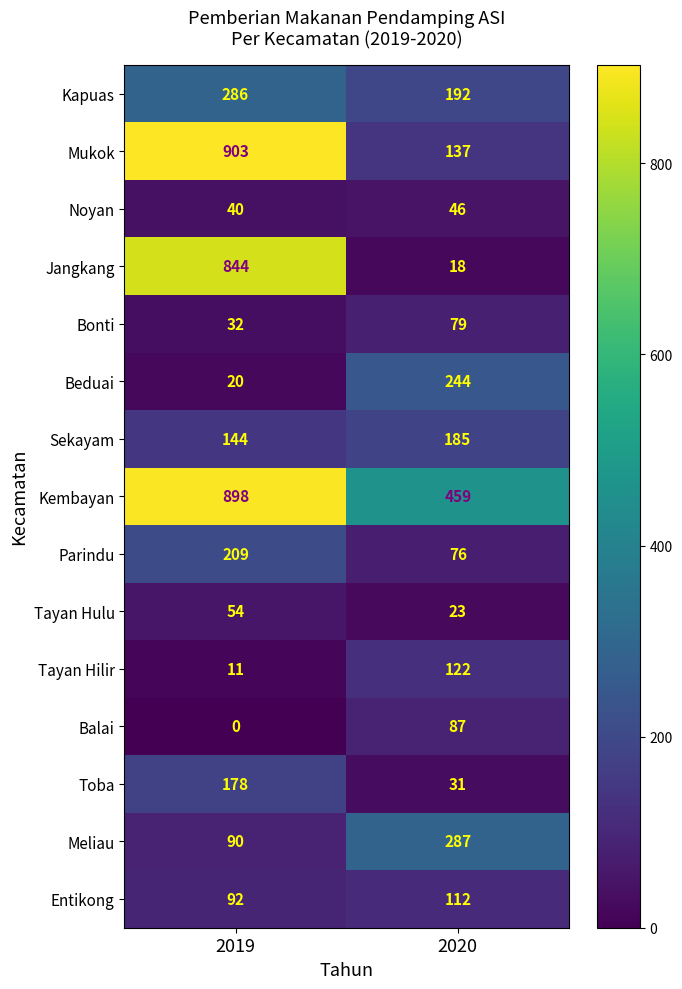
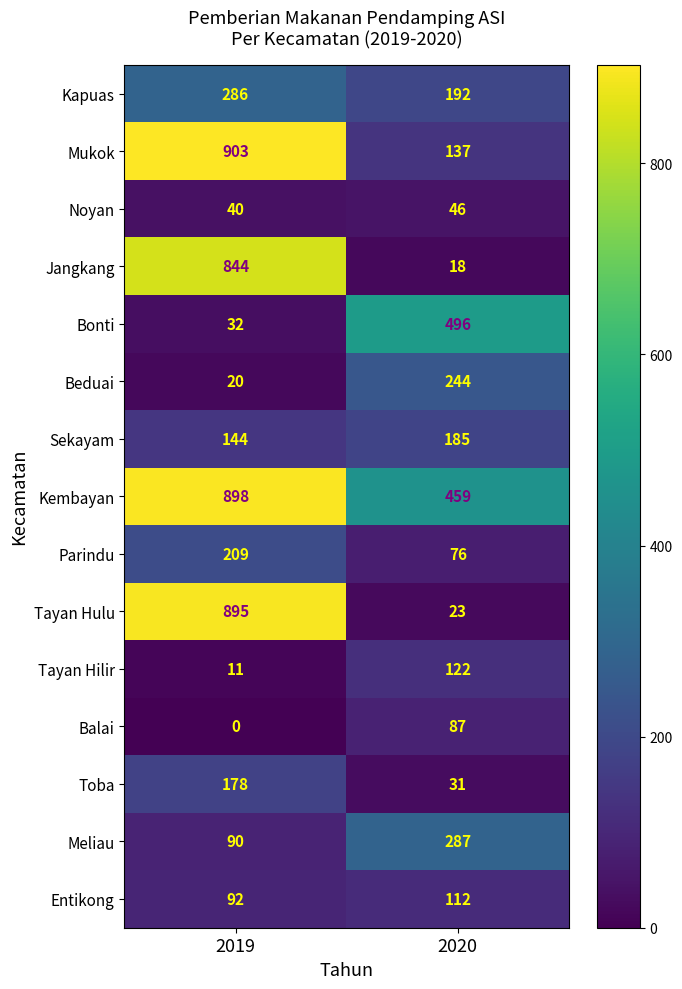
  {
    "Kapuas": {
      "2019": 286,
      "2020": 192
    },
    "Mukok": {
      "2019": 903,
      "2020": 137
    },
    "Noyan": {
      "2019": 40,
      "2020": 46
    },
    "Jangkang": {
      "2019": 844,
      "2020": 18
    },
    "Bonti": {
      "2019": 32,
-     "2020": 79
+     "2020": 496
    },
    "Beduai": {
      "2019": 20,
      "2020": 244
    },
    "Sekayam": {
      "2019": 144,
      "2020": 185
    },
    "Kembayan": {
      "2019": 898,
      "2020": 459
    },
    "Parindu": {
      "2019": 209,
      "2020": 76
    },
    "Tayan Hulu": {
-     "2019": 54,
+     "2019": 895,
      "2020": 23
    },
    "Tayan Hilir": {
      "2019": 11,
      "2020": 122
    },
    "Balai": {
      "2019": 0,
      "2020": 87
    },
    "Toba": {
      "2019": 178,
      "2020": 31
    },
    "Meliau": {
      "2019": 90,
      "2020": 287
    },
    "Entikong": {
      "2019": 92,
      "2020": 112
    }
  }
